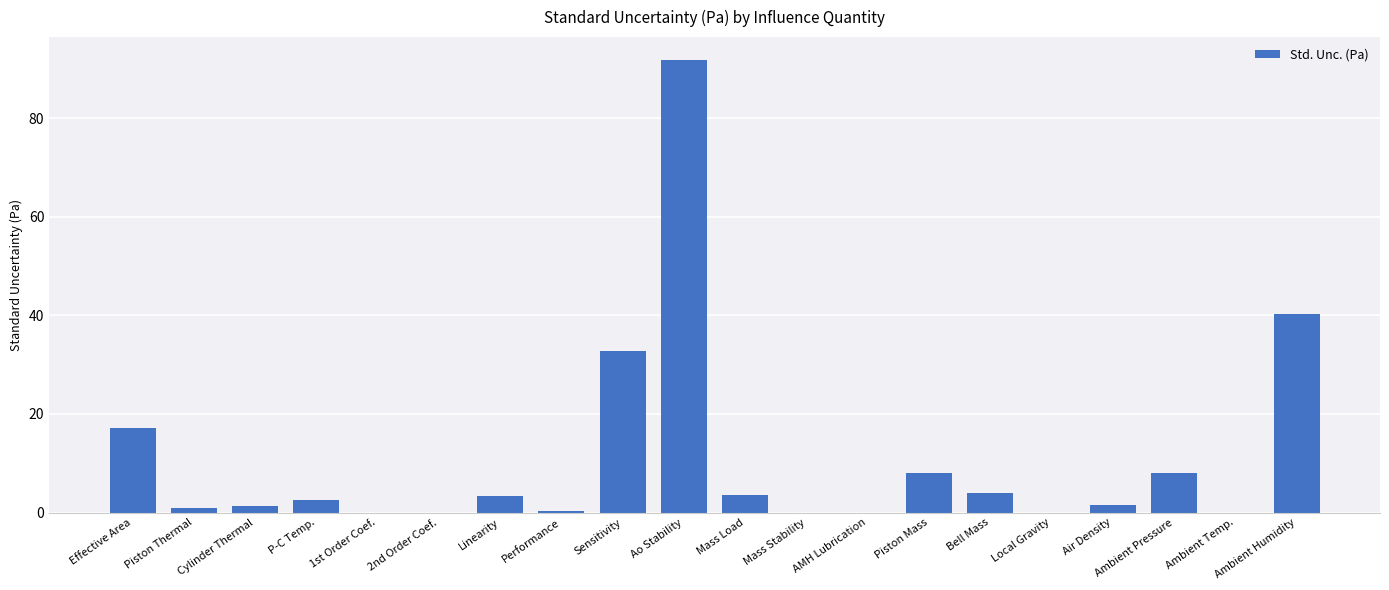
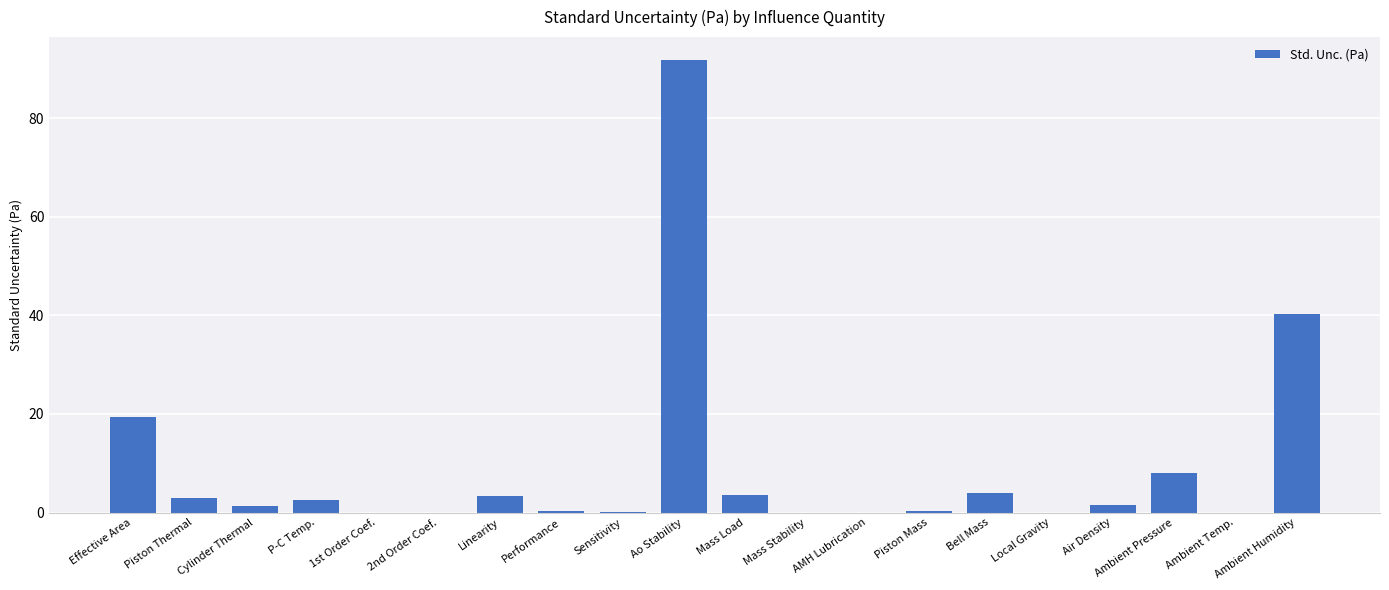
  {
-   "Effective Area": 17,
-   "Piston Thermal": 1,
+   "Effective Area": 19,
+   "Piston Thermal": 3,
    "Cylinder Thermal": 1,
    "P-C Temp.": 3,
    "1st Order Coef.": 0,
    "2nd Order Coef.": 0,
    "Linearity": 3,
-   "Sensitivity": 33,
+   "Sensitivity": 0,
    "Ao Stability": 92,
    "Mass Load": 4,
    "Mass Stability": 0,
    "AMH Lubrication": 0,
-   "Piston Mass": 8,
+   "Piston Mass": 0,
    "Bell Mass": 4,
    "Air Density": 2,
    "Ambient Pressure": 8,
    "Ambient Temp.": 0,
    "Ambient Humidity": 40
  }
